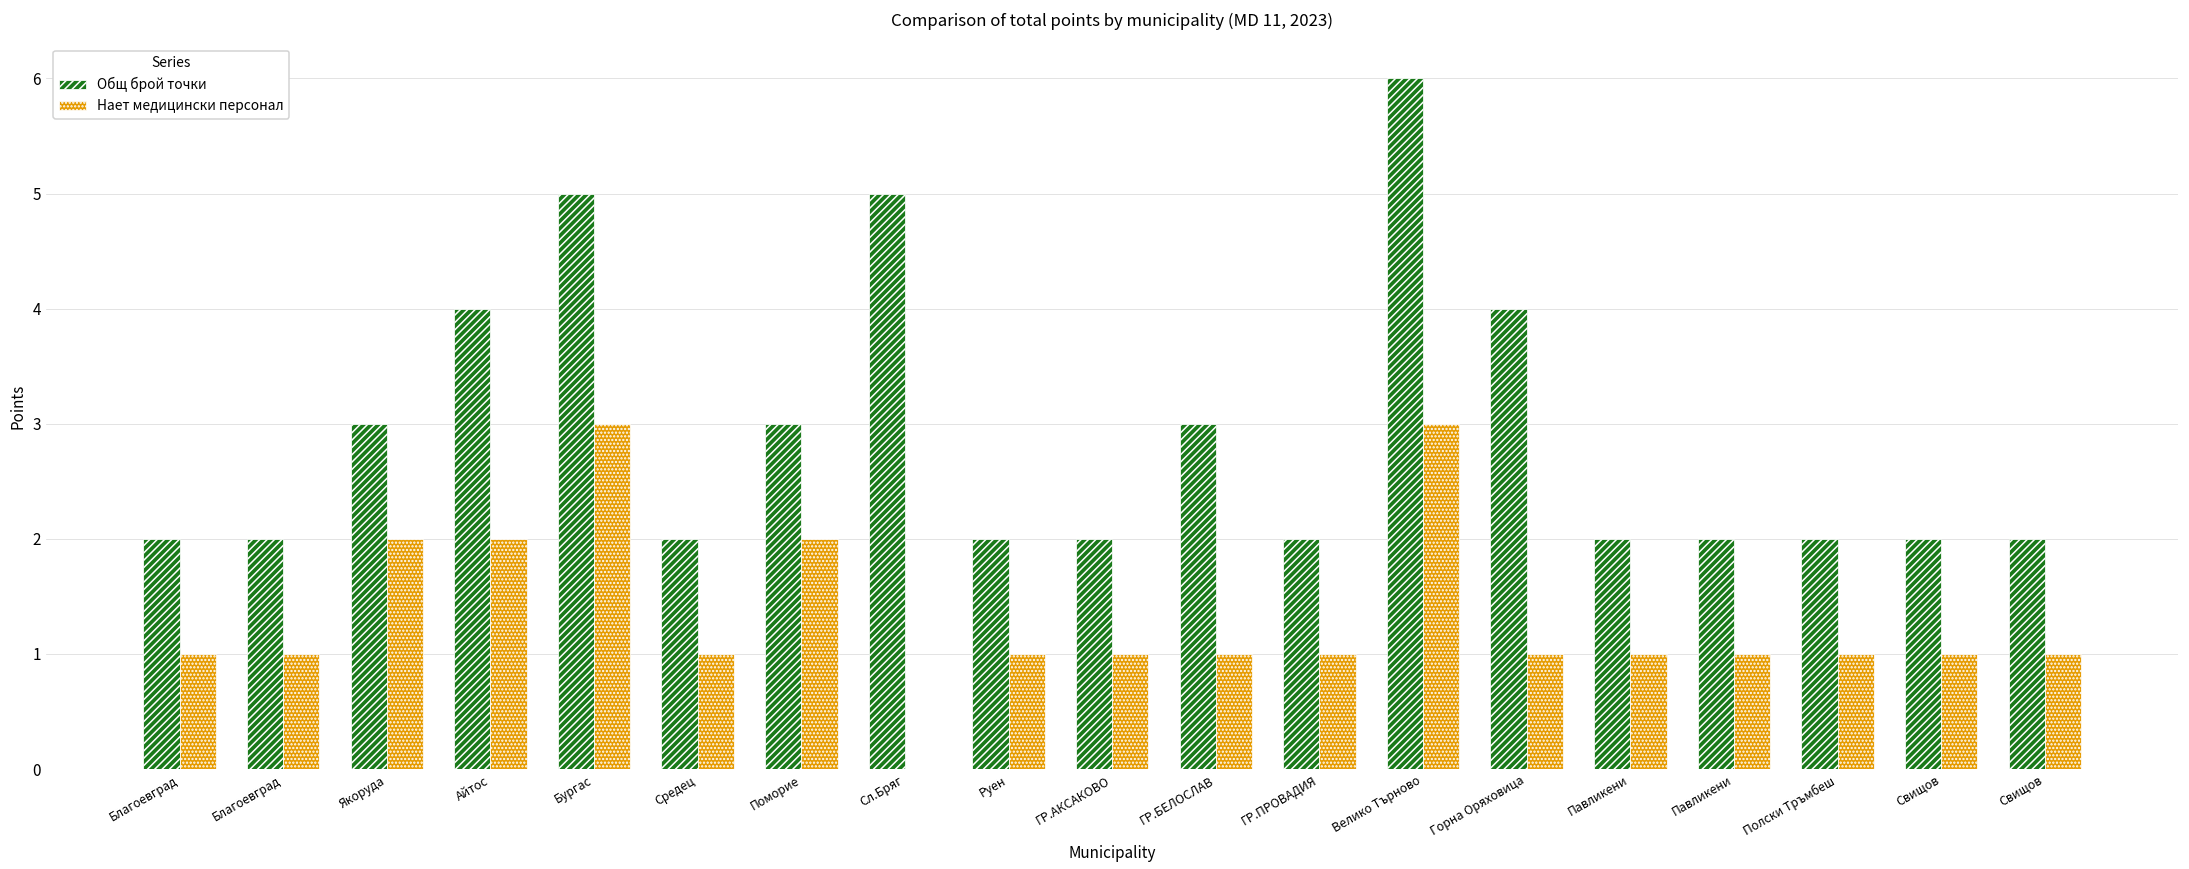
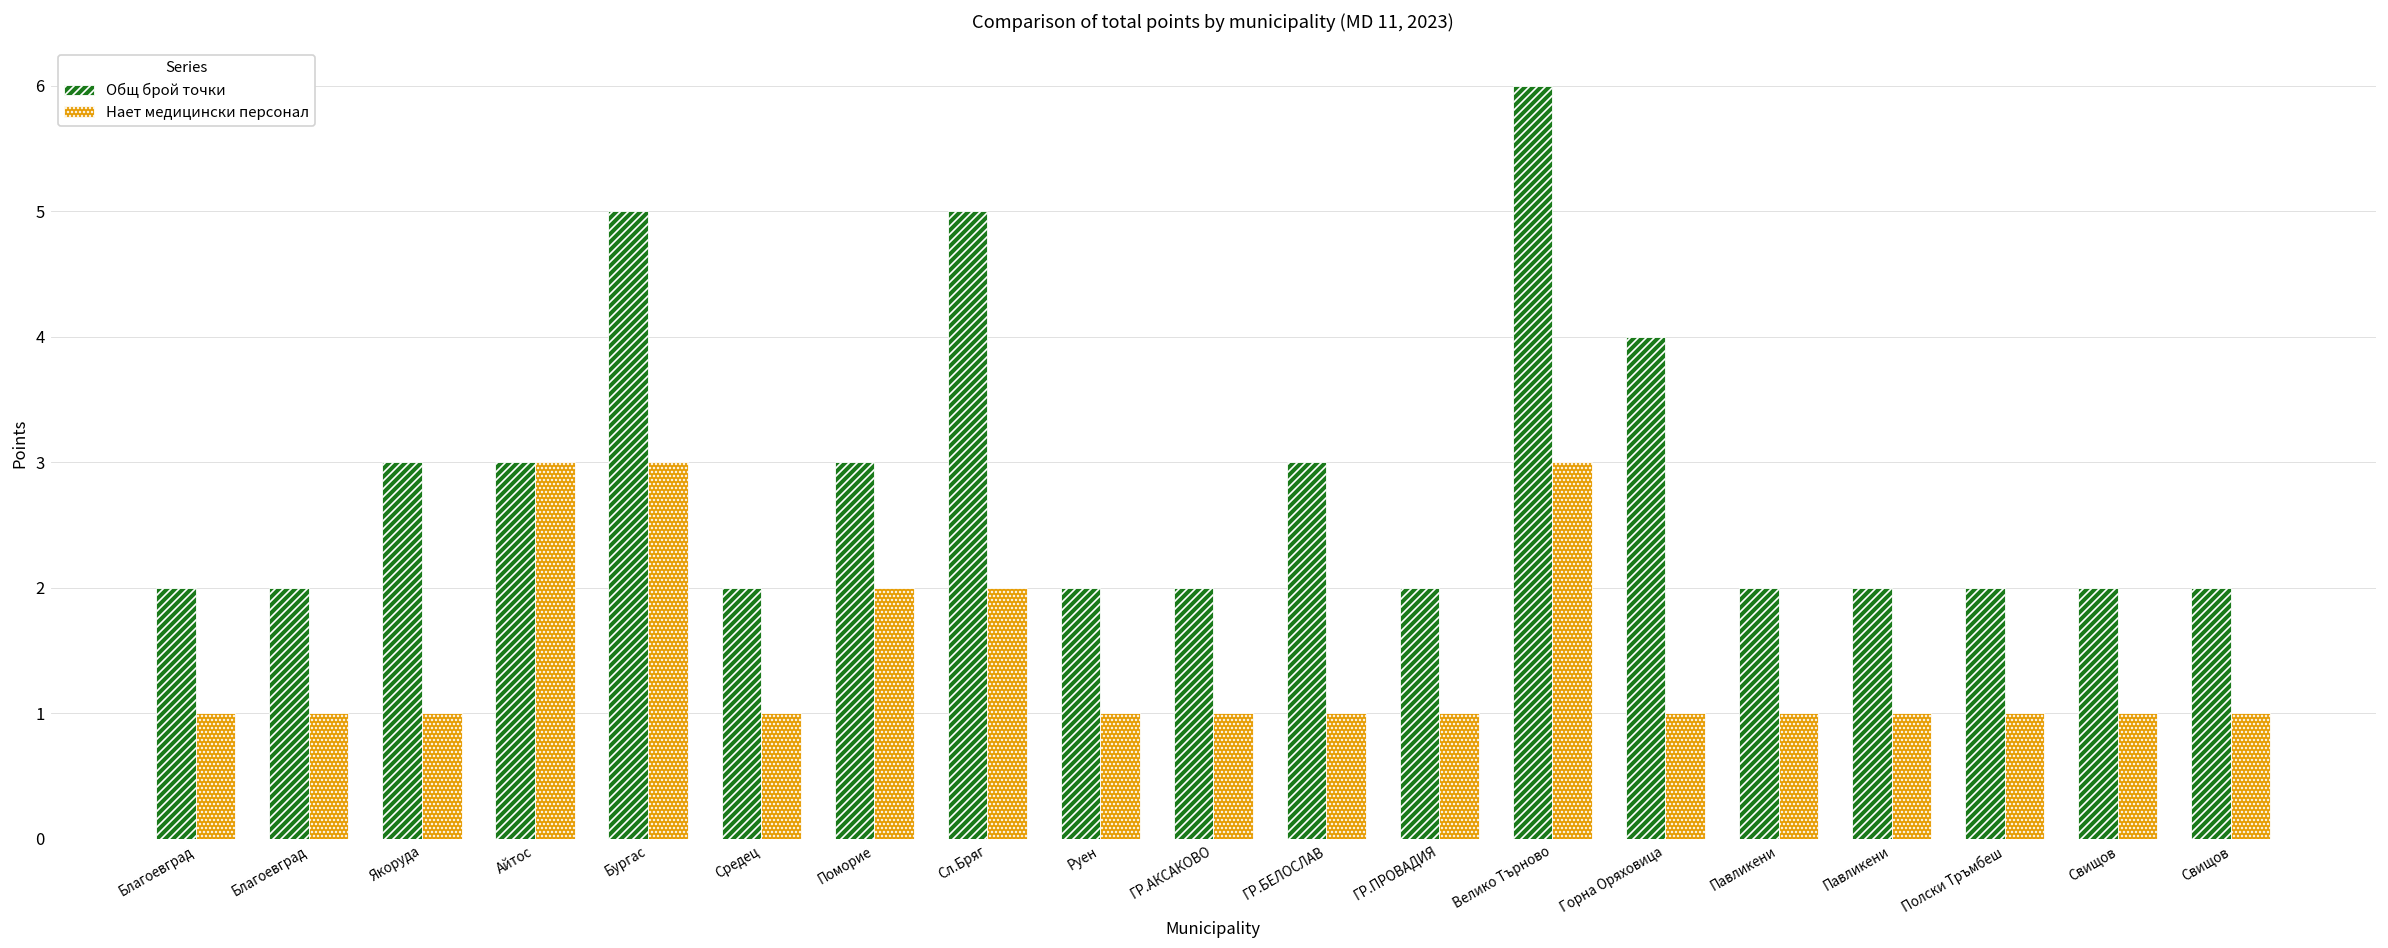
  {
    "Общ брой точки": {
      "Якоруда": 3,
-     "Айтос": 4,
+     "Айтос": 3,
      "Бургас": 5,
      "Средец": 2,
      "Поморие": 3,
      "Сл.Бряг": 5,
      "Руен": 2,
      "ГР.АКСАКОВО": 2,
      "ГР.БЕЛОСЛАВ": 3,
      "ГР.ПРОВАДИЯ": 2,
      "Велико Търново": 6,
      "Горна Оряховица": 4,
      "Полски Тръмбеш": 2
    },
    "Нает медицински персонал": {
-     "Якоруда": 2,
-     "Айтос": 2,
+     "Якоруда": 1,
+     "Айтос": 3,
      "Бургас": 3,
      "Средец": 1,
      "Поморие": 2,
-     "Сл.Бряг": 0,
+     "Сл.Бряг": 2,
      "Руен": 1,
      "ГР.АКСАКОВО": 1,
      "ГР.БЕЛОСЛАВ": 1,
      "ГР.ПРОВАДИЯ": 1,
      "Велико Търново": 3,
      "Горна Оряховица": 1,
      "Полски Тръмбеш": 1
    }
  }
